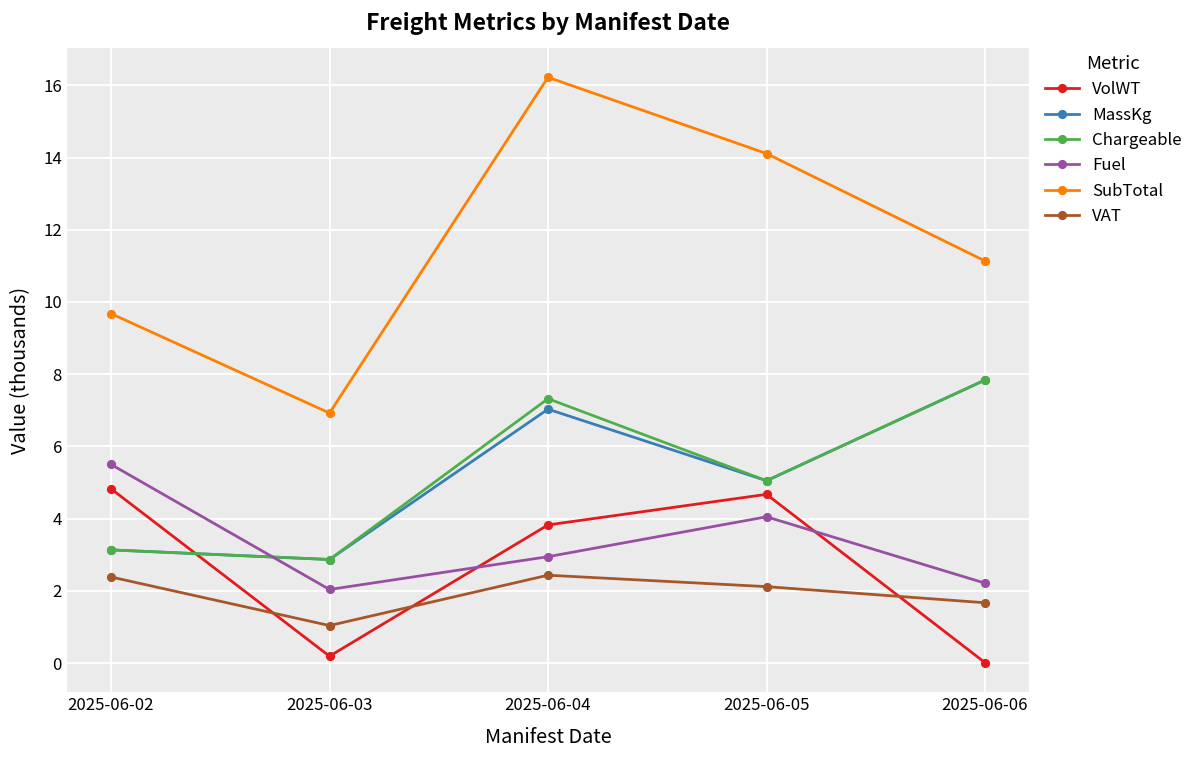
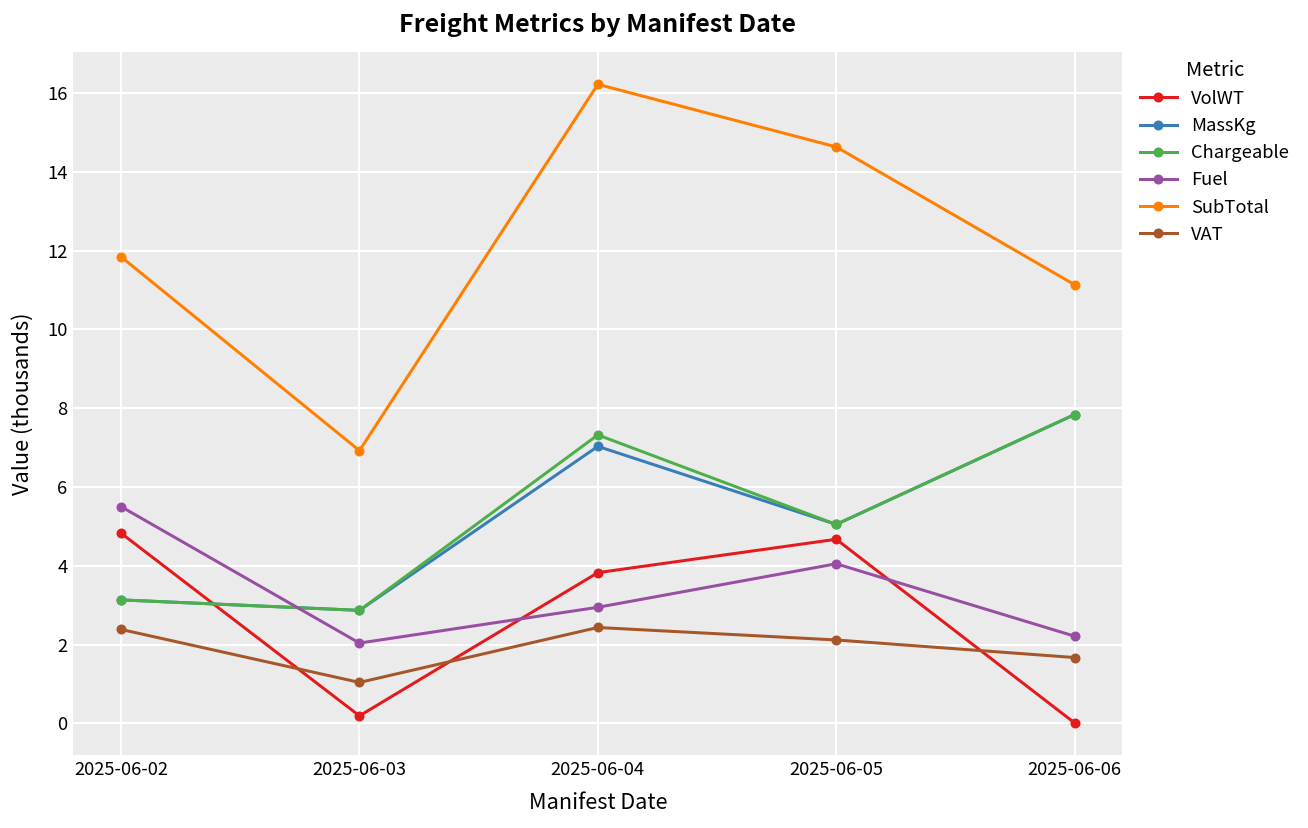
  {
    "VolWT": {
      "2025-06-02": 4.8,
      "2025-06-03": 0.2,
      "2025-06-04": 3.8,
      "2025-06-05": 4.7,
      "2025-06-06": 0.0
    },
    "MassKg": {
      "2025-06-04": 7.0
    },
    "Chargeable": {
      "2025-06-04": 7.3
    },
    "Fuel": {
      "2025-06-02": 5.5,
      "2025-06-03": 2.0,
      "2025-06-04": 2.9,
      "2025-06-05": 4.1,
      "2025-06-06": 2.2
    },
    "SubTotal": {
-     "2025-06-02": 9.7,
+     "2025-06-02": 11.8,
      "2025-06-03": 6.9,
      "2025-06-04": 16.2,
-     "2025-06-05": 14.1,
+     "2025-06-05": 14.6,
      "2025-06-06": 11.1
    },
    "VAT": {
      "2025-06-02": 2.4,
      "2025-06-03": 1.0,
      "2025-06-04": 2.4,
      "2025-06-05": 2.1,
      "2025-06-06": 1.7
    }
  }
